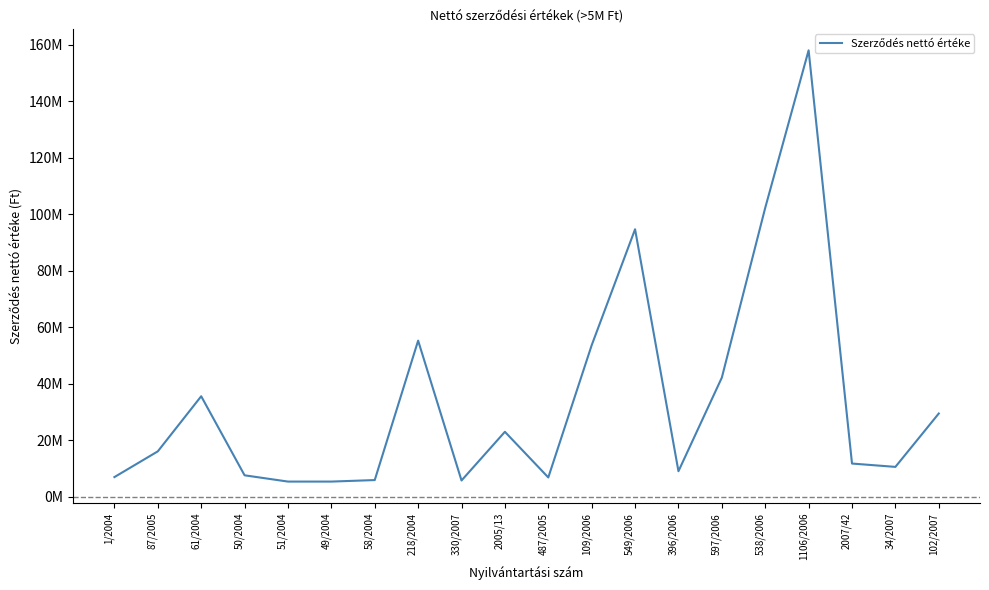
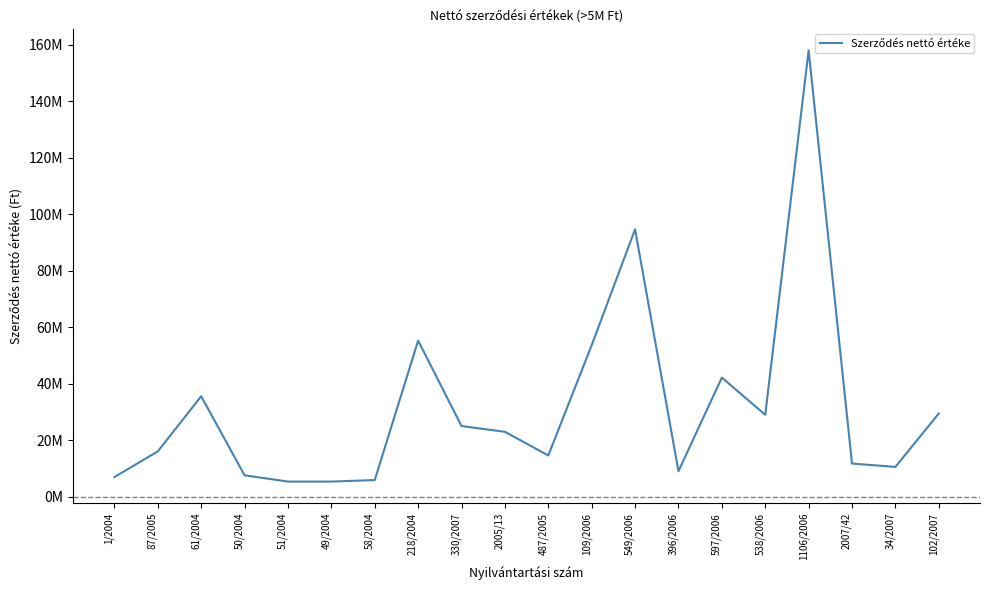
  {
    "1/2004": 7000000,
    "87/2005": 16000000,
    "61/2004": 36000000,
    "50/2004": 8000000,
    "51/2004": 5000000,
    "49/2004": 5000000,
    "58/2004": 6000000,
    "218/2004": 55000000,
-   "330/2007": 6000000,
+   "330/2007": 25000000,
    "2005/13": 23000000,
-   "487/2005": 7000000,
+   "487/2005": 15000000,
    "109/2006": 54000000,
    "549/2006": 95000000,
    "396/2006": 9000000,
    "597/2006": 42000000,
-   "538/2006": 102000000,
+   "538/2006": 29000000,
    "1106/2006": 158000000,
    "2007/42": 12000000,
    "34/2007": 11000000,
    "102/2007": 29000000
  }
